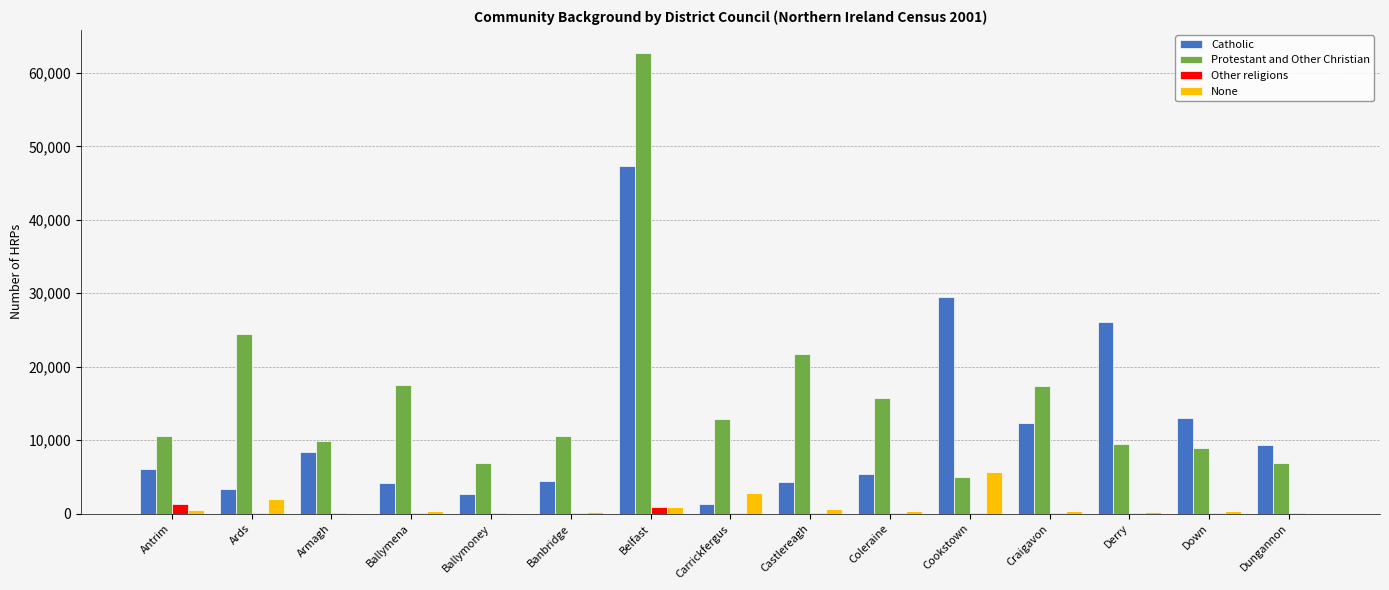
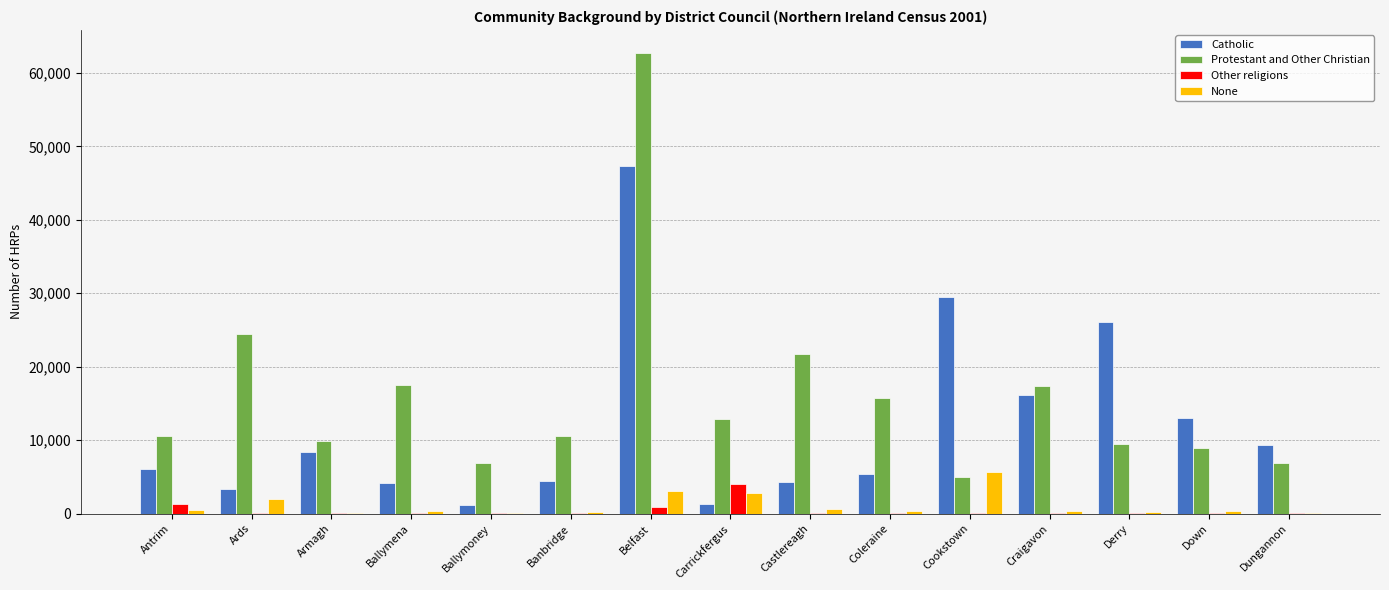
  {
    "Catholic": {
      "Antrim": "6,000",
      "Ards": "3,000",
      "Armagh": "8,000",
      "Ballymena": "4,000",
-     "Ballymoney": "3,000",
+     "Ballymoney": "1,000",
      "Banbridge": "4,000",
      "Belfast": "47,000",
      "Carrickfergus": "1,000",
      "Castlereagh": "4,000",
      "Coleraine": "5,000",
      "Cookstown": "30,000",
-     "Craigavon": "12,000",
+     "Craigavon": "16,000",
      "Derry": "26,000",
      "Down": "13,000",
      "Dungannon": "9,000"
    },
    "Protestant and Other Christian": {
      "Antrim": "11,000",
      "Ards": "24,000",
      "Armagh": "10,000",
      "Ballymena": "18,000",
      "Ballymoney": "7,000",
      "Banbridge": "11,000",
      "Belfast": "63,000",
      "Carrickfergus": "13,000",
      "Castlereagh": "22,000",
      "Coleraine": "16,000",
      "Cookstown": "5,000",
      "Craigavon": "17,000",
      "Derry": "9,000",
      "Down": "9,000",
      "Dungannon": "7,000"
    },
    "Other religions": {
      "Antrim": "1,000",
      "Belfast": "1,000",
-     "Carrickfergus": "0"
+     "Carrickfergus": "4,000"
    },
    "None": {
      "Antrim": "0",
      "Ards": "2,000",
-     "Belfast": "1,000",
+     "Belfast": "3,000",
      "Carrickfergus": "3,000",
      "Castlereagh": "1,000",
      "Coleraine": "0",
      "Cookstown": "6,000",
      "Craigavon": "0",
      "Down": "0"
    }
  }
